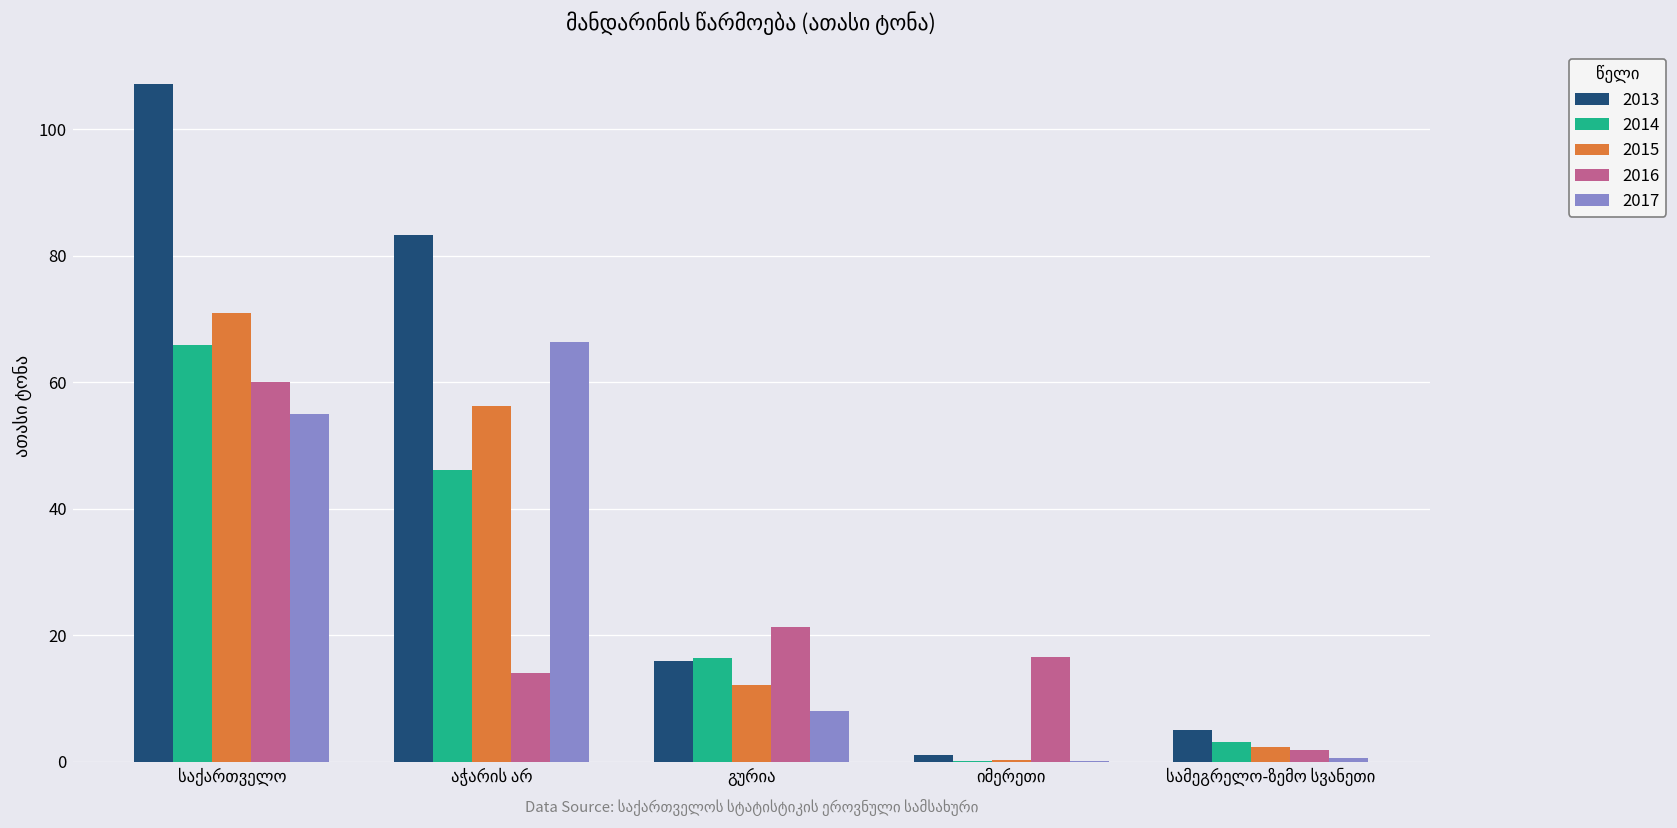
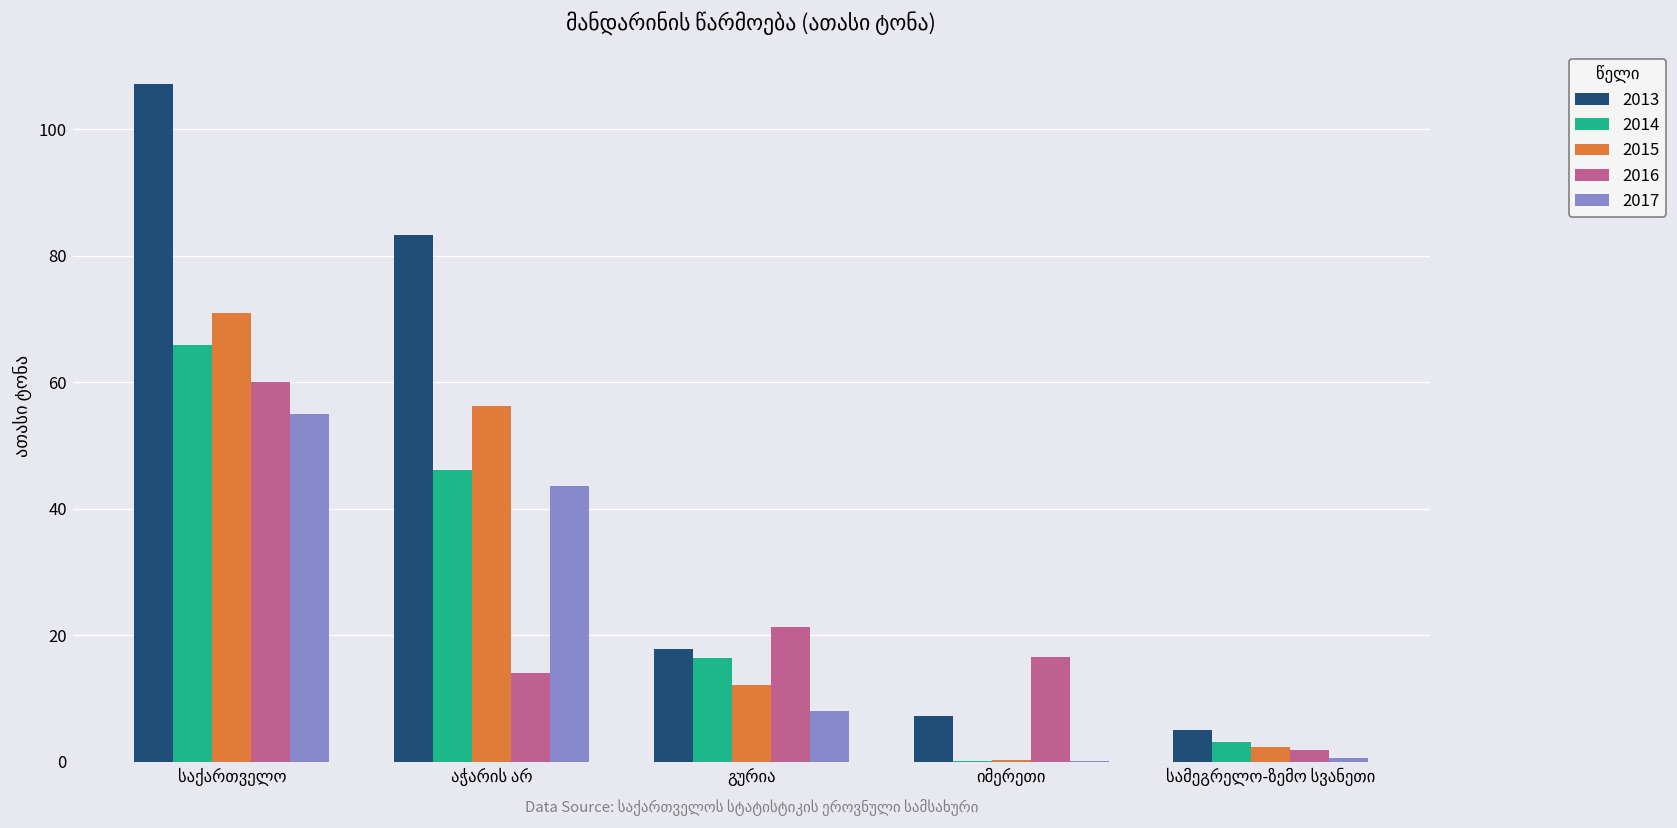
  {
    "2013": {
      "საქართველო": 107,
      "აჭარის არ": 83,
-     "გურია": 16,
-     "იმერეთი": 1,
+     "გურია": 18,
+     "იმერეთი": 7,
      "სამეგრელო-ზემო სვანეთი": 5
    },
    "2014": {
      "საქართველო": 66,
      "აჭარის არ": 46,
      "გურია": 16,
      "სამეგრელო-ზემო სვანეთი": 3
    },
    "2015": {
      "საქართველო": 71,
      "აჭარის არ": 56,
      "გურია": 12,
      "სამეგრელო-ზემო სვანეთი": 2
    },
    "2016": {
      "საქართველო": 60,
      "აჭარის არ": 14,
      "გურია": 21,
      "იმერეთი": 17,
      "სამეგრელო-ზემო სვანეთი": 2
    },
    "2017": {
      "საქართველო": 55,
-     "აჭარის არ": 66,
+     "აჭარის არ": 44,
      "გურია": 8,
      "სამეგრელო-ზემო სვანეთი": 1
    }
  }
